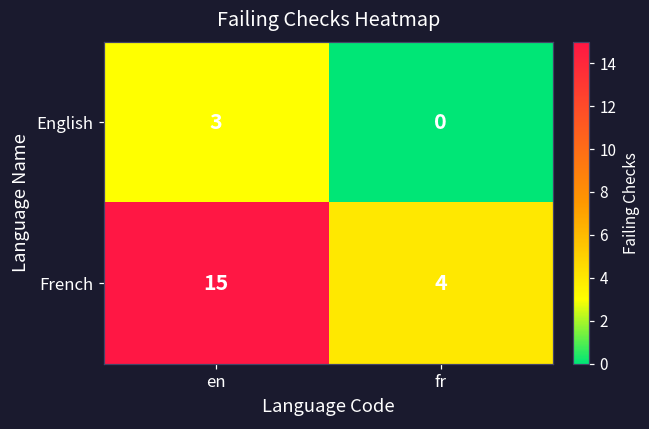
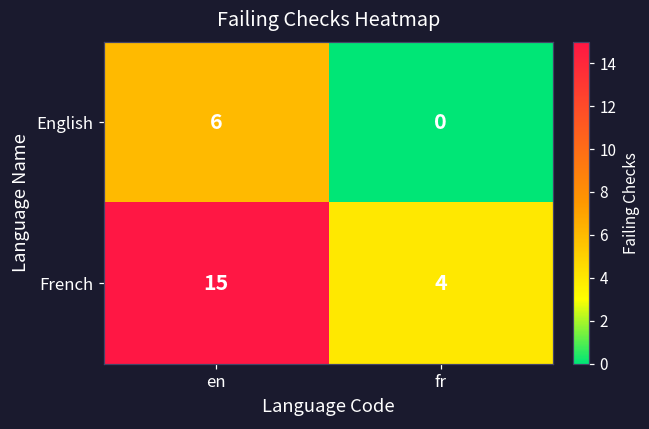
  {
    "English": {
-     "en": 3,
+     "en": 6,
      "fr": 0
    },
    "French": {
      "en": 15,
      "fr": 4
    }
  }
